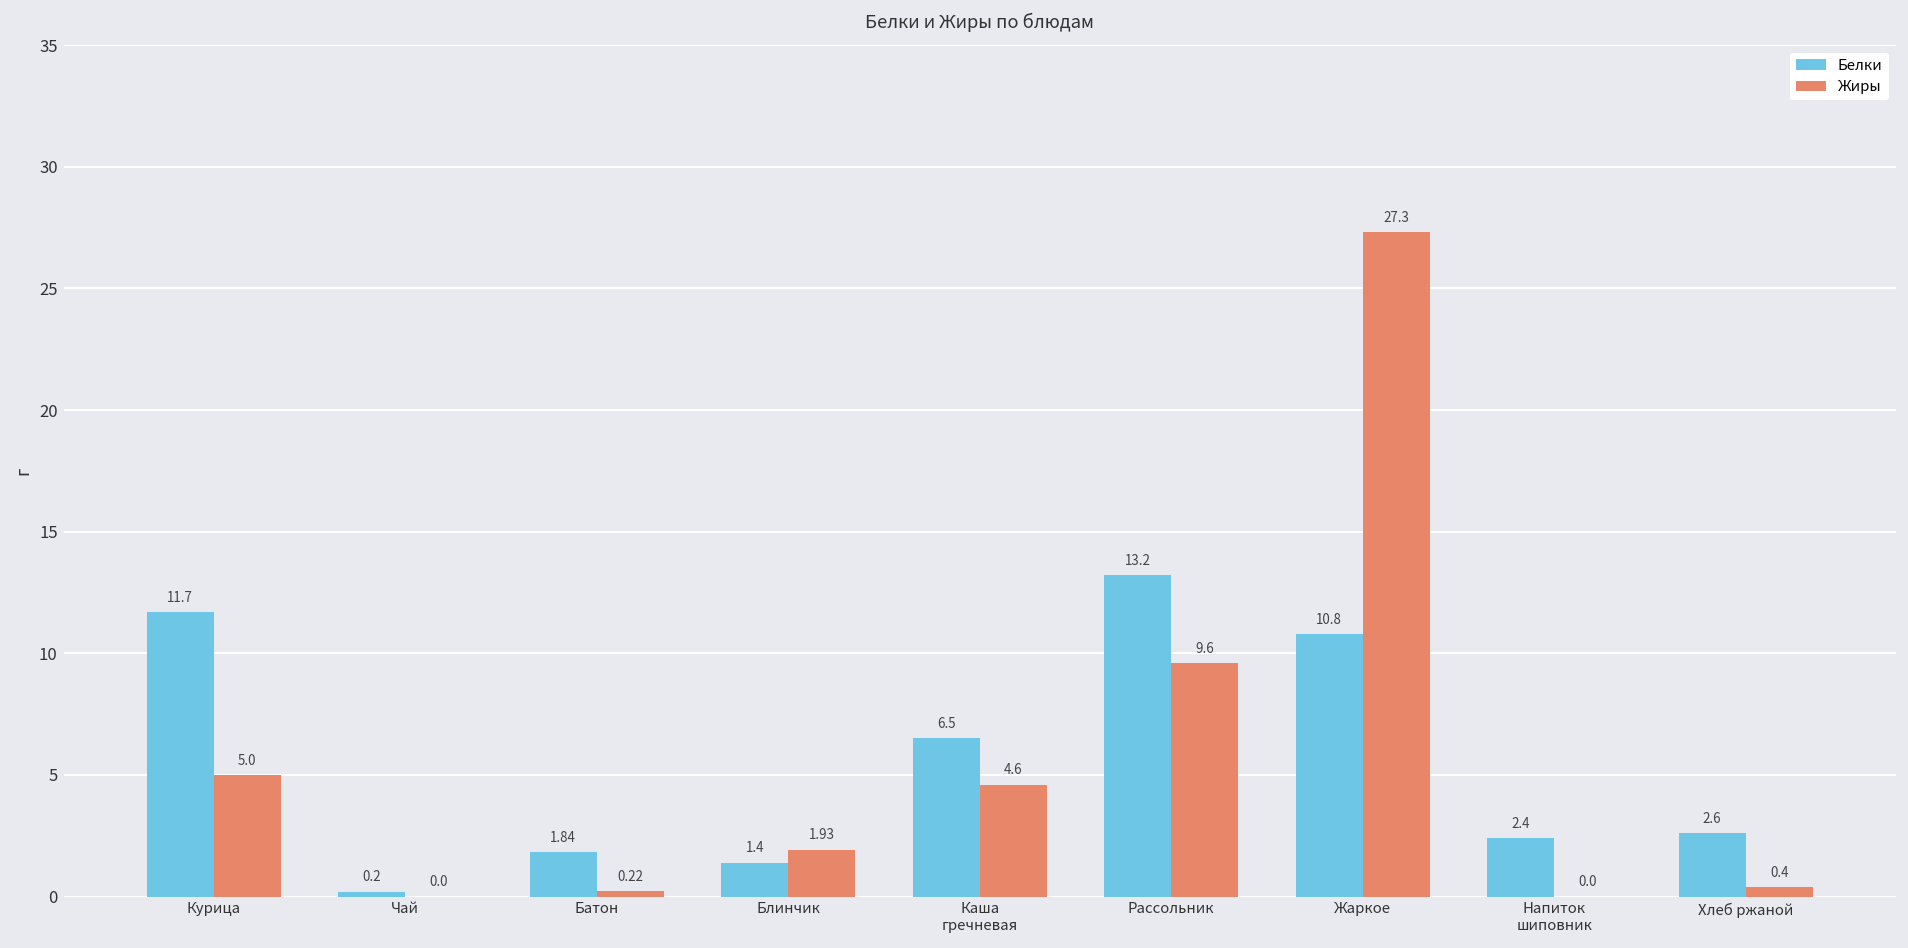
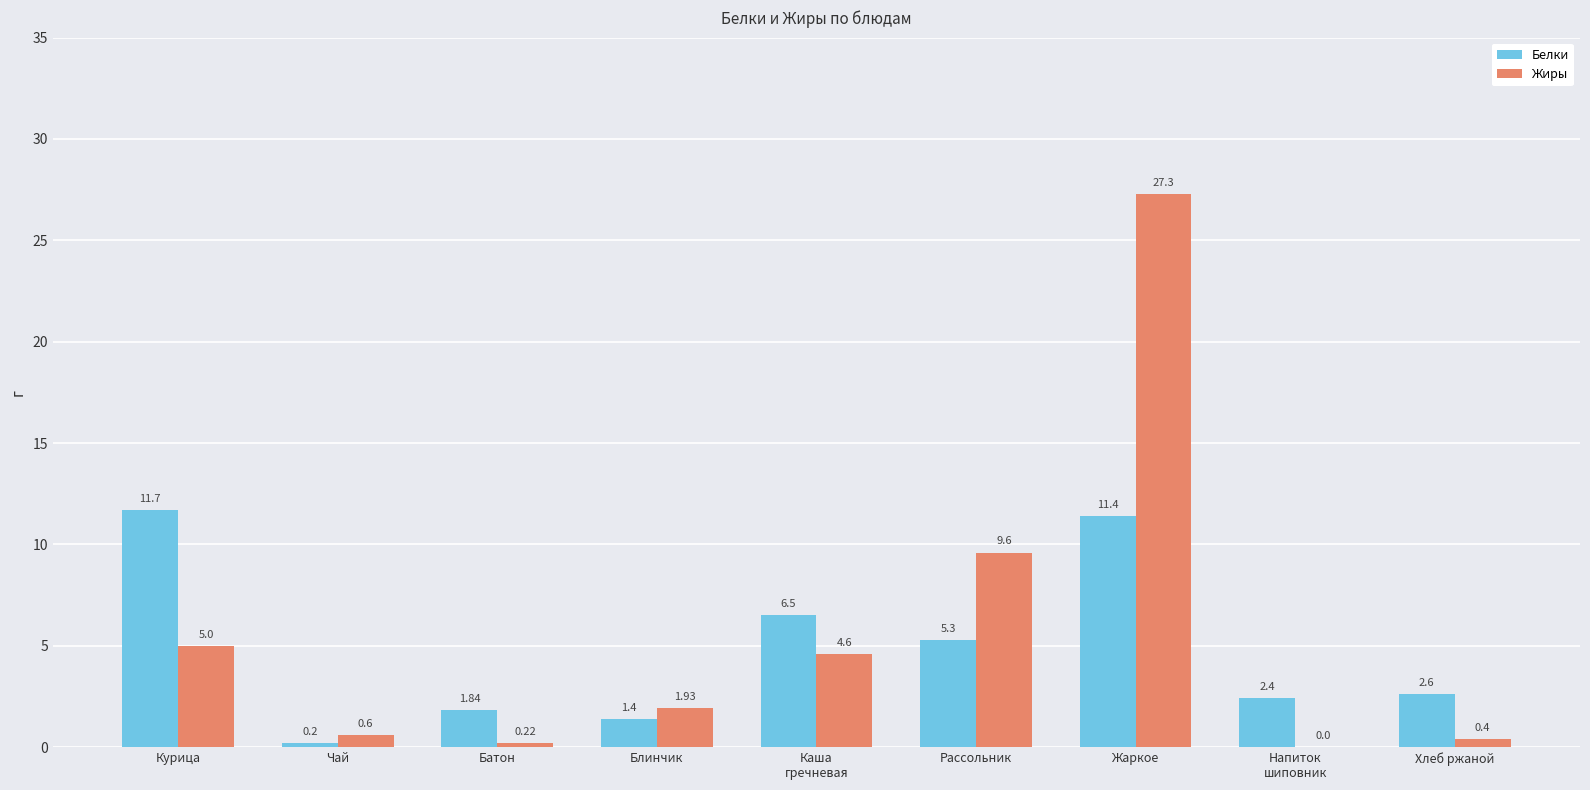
  {
    "Белки": {
      "Курица": 11.7,
      "Чай": 0.2,
      "Батон": 1.84,
      "Блинчик": 1.4,
      "Каша гречневая": 6.5,
-     "Рассольник": 13.2,
-     "Жаркое": 10.8,
+     "Рассольник": 5.3,
+     "Жаркое": 11.4,
      "Напиток шиповник": 2.4,
      "Хлеб ржаной": 2.6
    },
    "Жиры": {
      "Курица": 5.0,
-     "Чай": 0.0,
+     "Чай": 0.6,
      "Батон": 0.22,
      "Блинчик": 1.93,
      "Каша гречневая": 4.6,
      "Рассольник": 9.6,
      "Жаркое": 27.3,
      "Напиток шиповник": 0.0,
      "Хлеб ржаной": 0.4
    }
  }
